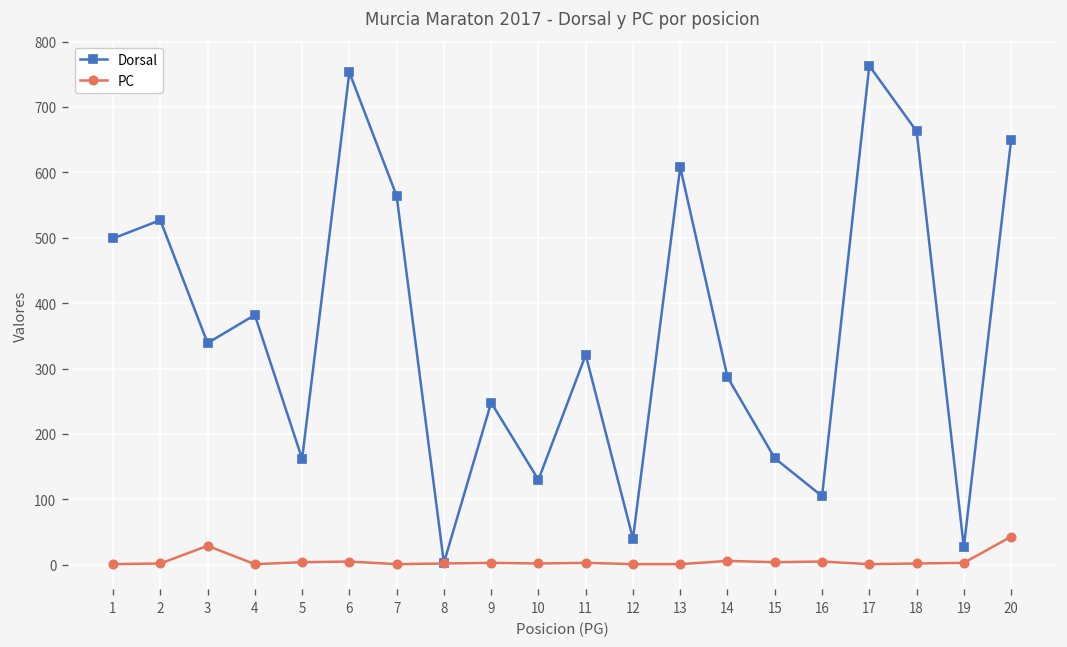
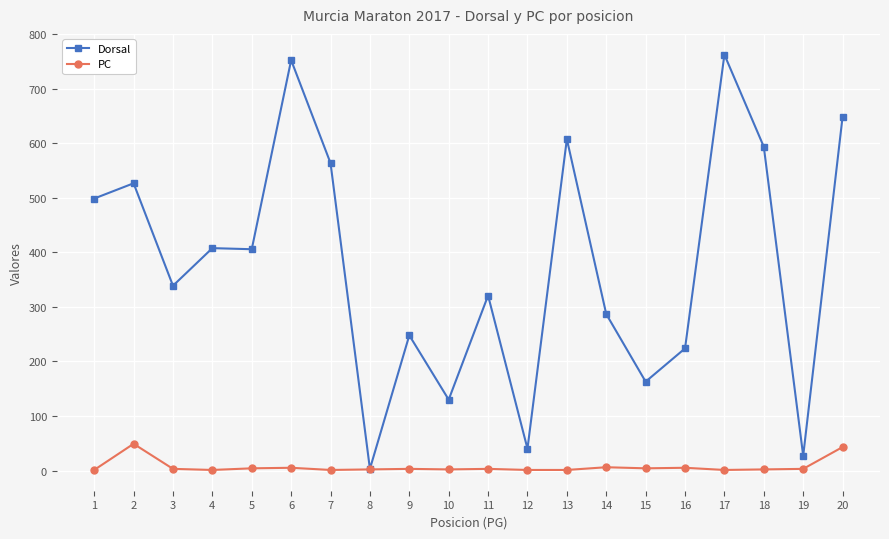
  {
    "Dorsal": {
      "1": 500,
      "2": 530,
      "3": 340,
-     "4": 380,
-     "5": 160,
+     "4": 410,
+     "5": 410,
      "6": 750,
      "7": 560,
      "9": 250,
      "10": 130,
      "11": 320,
      "12": 40,
      "13": 610,
      "14": 290,
      "15": 160,
-     "16": 110,
+     "16": 220,
      "17": 760,
-     "18": 660,
+     "18": 590,
      "19": 30,
      "20": 650
    },
    "PC": {
      "1": 0,
-     "2": 0,
-     "3": 30,
+     "2": 50,
+     "3": 0,
      "4": 0,
      "5": 0,
      "6": 10,
      "7": 0,
      "9": 0,
      "10": 0,
      "11": 0,
      "12": 0,
      "13": 0,
      "14": 10,
      "15": 0,
      "16": 10,
      "17": 0,
      "18": 0,
      "19": 0,
      "20": 40
    }
  }
